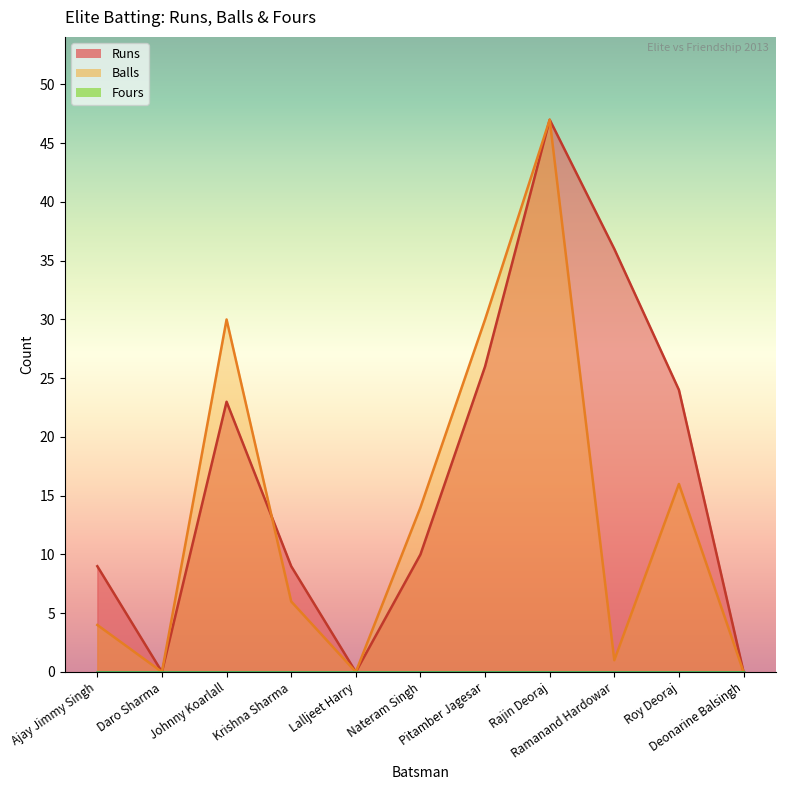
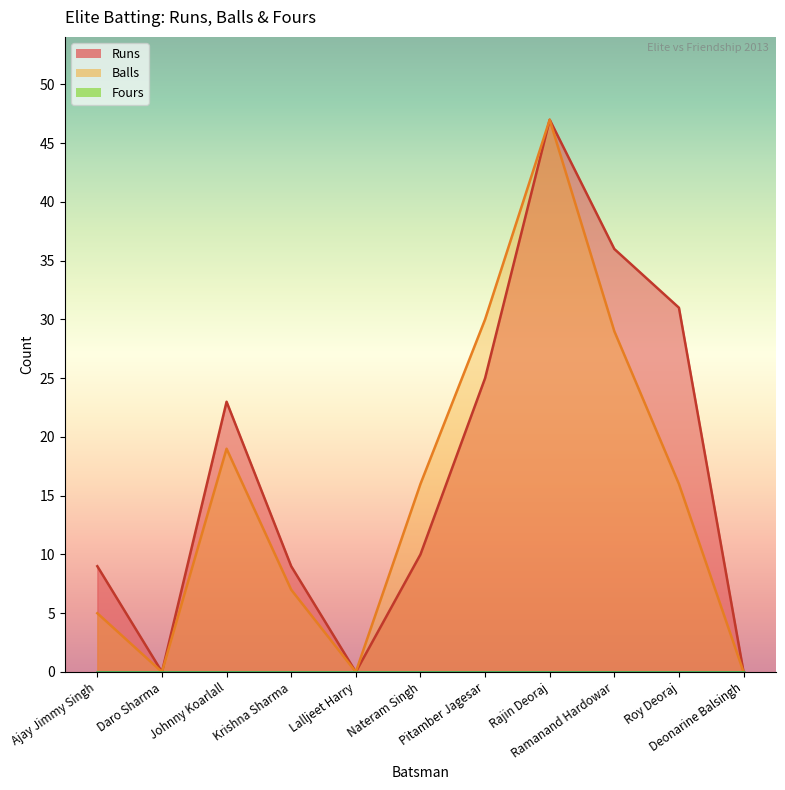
  {
    "Runs": {
      "Ajay Jimmy Singh": 9,
      "Johnny Koarlall": 23,
      "Krishna Sharma": 9,
      "Nateram Singh": 10,
-     "Pitamber Jagesar": 26,
+     "Pitamber Jagesar": 25,
      "Ramanand Hardowar": 36,
-     "Roy Deoraj": 24
+     "Roy Deoraj": 31
    },
    "Balls": {
-     "Ajay Jimmy Singh": 4,
-     "Johnny Koarlall": 30,
-     "Krishna Sharma": 6,
-     "Nateram Singh": 14,
+     "Ajay Jimmy Singh": 5,
+     "Johnny Koarlall": 19,
+     "Krishna Sharma": 7,
+     "Nateram Singh": 16,
      "Pitamber Jagesar": 30,
-     "Ramanand Hardowar": 1,
+     "Ramanand Hardowar": 29,
      "Roy Deoraj": 16
    },
    "Fours": {
      "Ajay Jimmy Singh": 0,
      "Johnny Koarlall": 0,
      "Krishna Sharma": 0,
      "Nateram Singh": 0,
      "Pitamber Jagesar": 0,
      "Rajin Deoraj": 0,
      "Ramanand Hardowar": 0,
      "Roy Deoraj": 0
    }
  }
